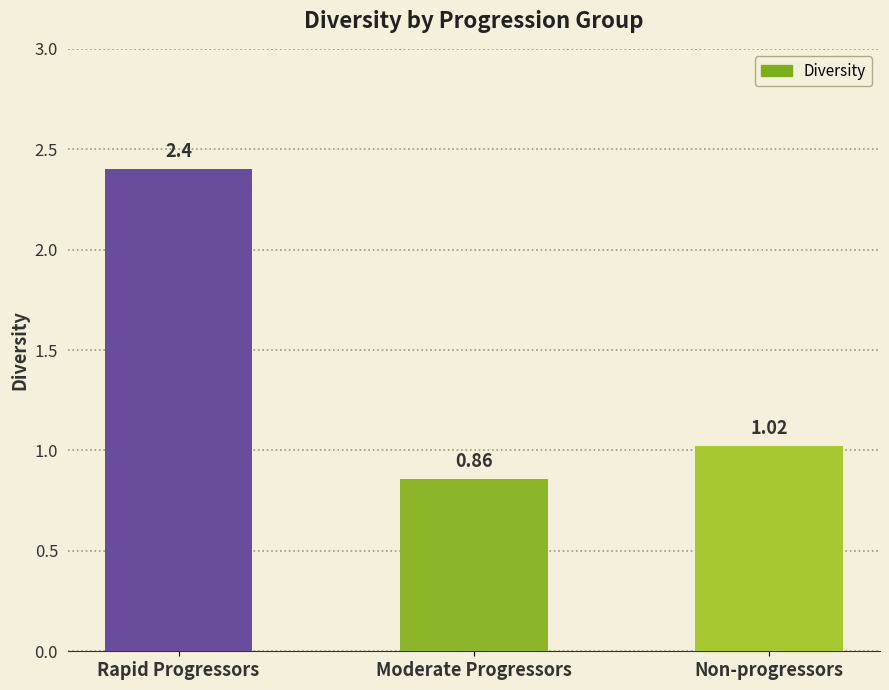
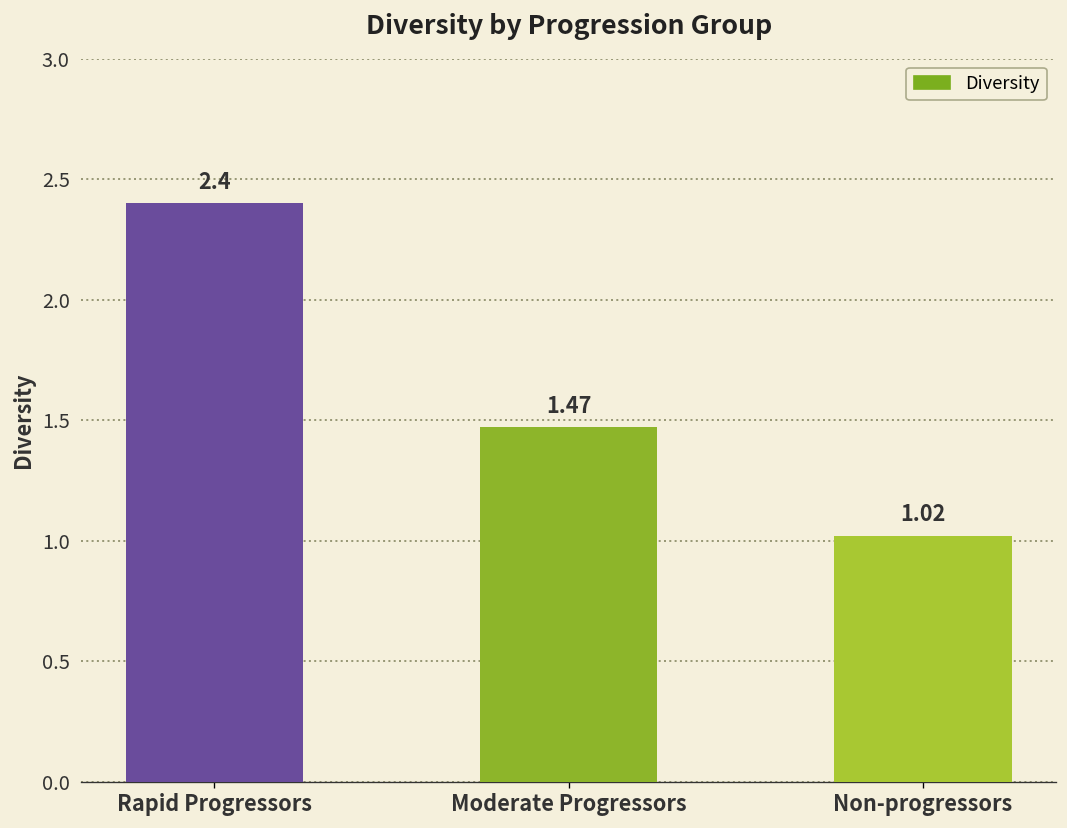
  {
    "Rapid Progressors": 2.4,
-   "Moderate Progressors": 0.86,
+   "Moderate Progressors": 1.47,
    "Non-progressors": 1.02
  }
